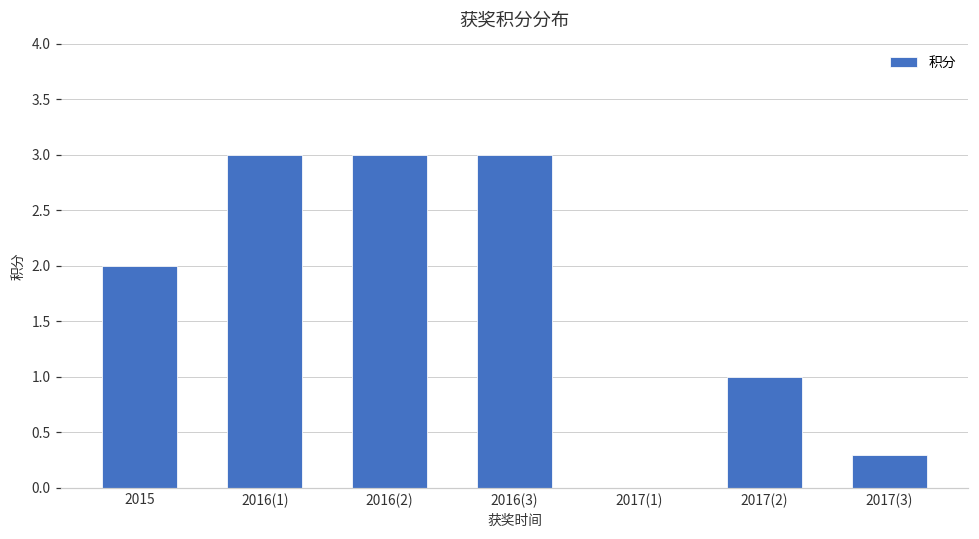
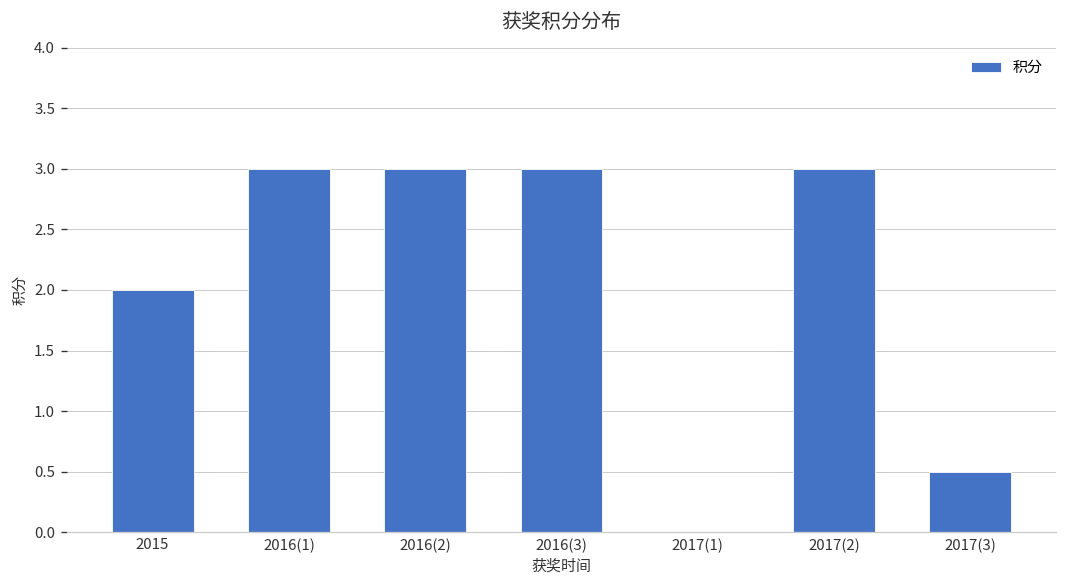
  {
    "2015": 2.0,
    "2016(1)": 3.0,
    "2016(2)": 3.0,
    "2016(3)": 3.0,
    "2017(1)": 0.0,
-   "2017(2)": 1,
-   "2017(3)": 0.3
+   "2017(2)": 3,
+   "2017(3)": 0.5
  }
